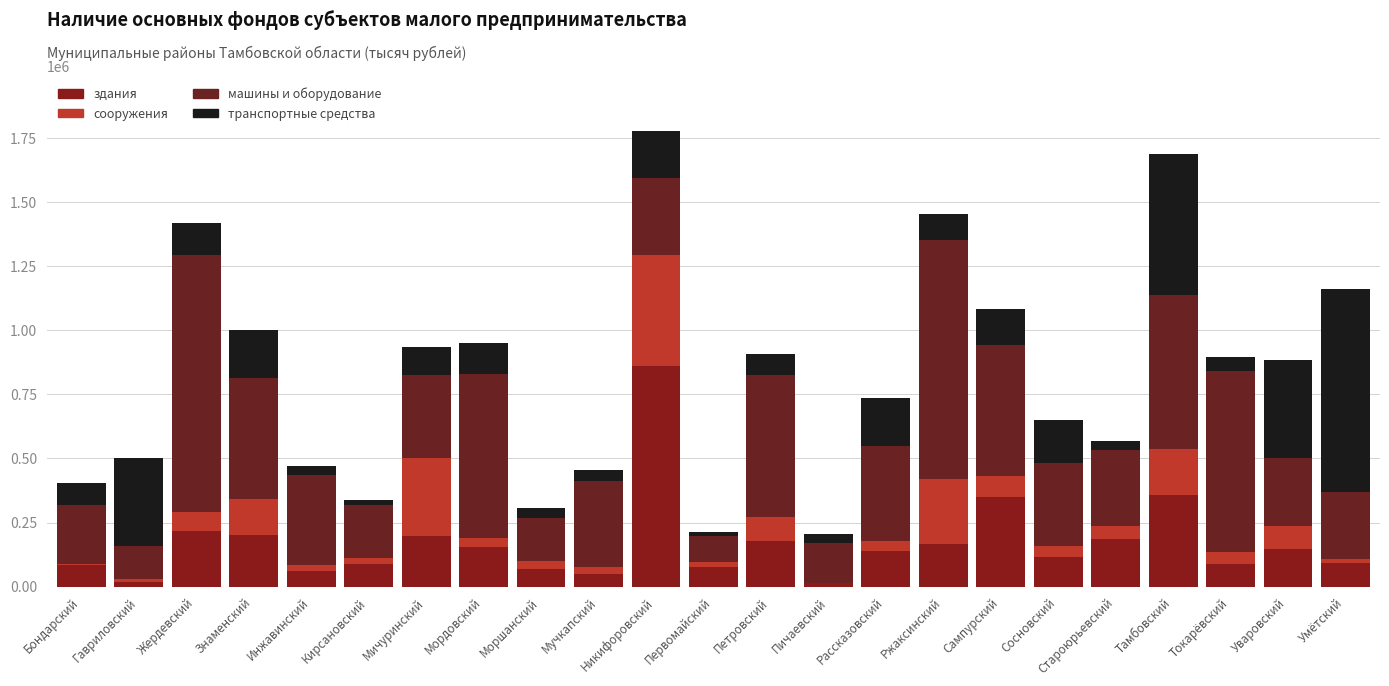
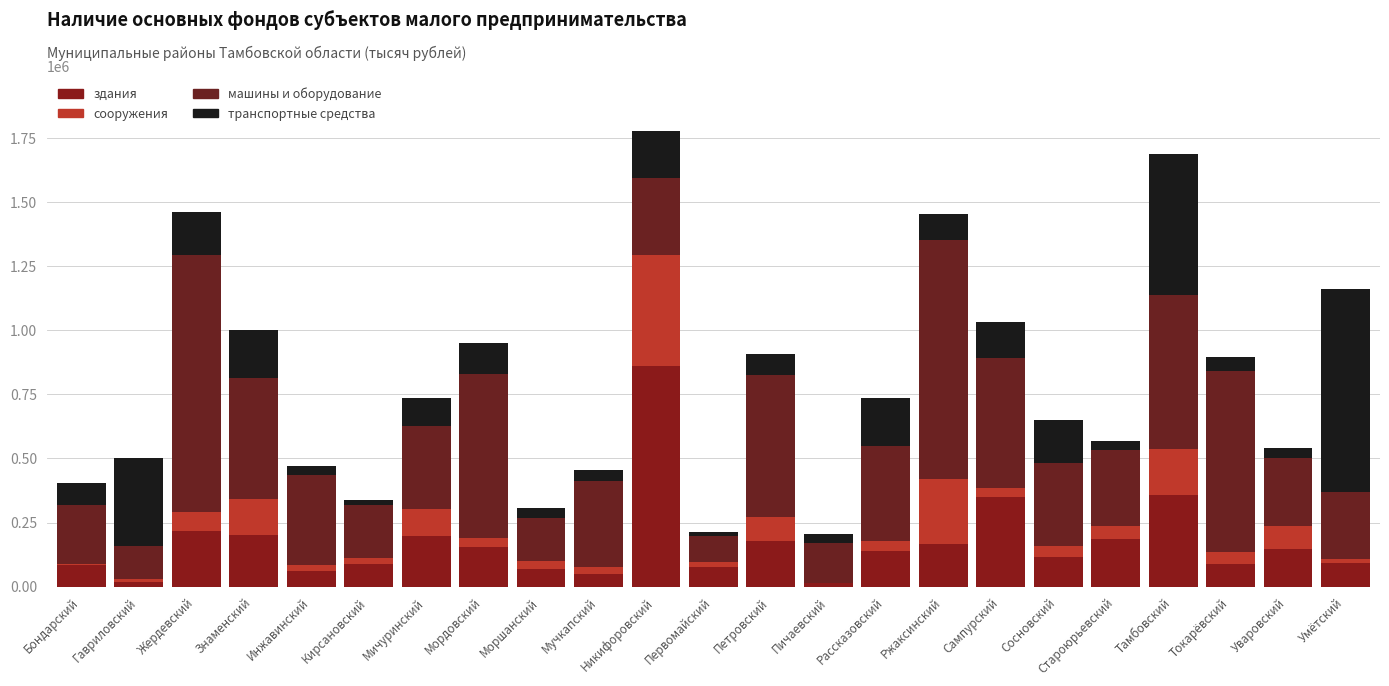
  {
    "сооружения": {
      "Гавриловский": 10000,
      "Жердевский": 70000,
      "Знаменский": 140000,
      "Инжавинский": 30000,
      "Кирсановский": 20000,
-     "Мичуринский": 300000,
+     "Мичуринский": 100000,
      "Мордовский": 40000,
      "Моршанский": 30000,
      "Мучкапский": 30000,
      "Никифоровский": 430000,
      "Первомайский": 20000,
      "Петровский": 100000,
      "Рассказовский": 40000,
      "Ржаксинский": 250000,
-     "Сампурский": 80000,
+     "Сампурский": 30000,
      "Сосновский": 40000,
      "Староюрьевский": 50000,
      "Тамбовский": 180000,
      "Токарёвский": 50000,
      "Уваровский": 90000,
      "Умётский": 20000
    },
    "транспортные средства": {
      "Бондарский": 90000,
      "Гавриловский": 340000,
-     "Жердевский": 120000,
+     "Жердевский": 170000,
      "Знаменский": 190000,
      "Инжавинский": 40000,
      "Кирсановский": 20000,
      "Мичуринский": 110000,
      "Мордовский": 120000,
      "Моршанский": 40000,
      "Мучкапский": 40000,
      "Никифоровский": 180000,
      "Первомайский": 20000,
      "Петровский": 80000,
      "Пичаевский": 40000,
      "Рассказовский": 190000,
      "Ржаксинский": 100000,
      "Сампурский": 140000,
      "Сосновский": 170000,
      "Староюрьевский": 30000,
      "Тамбовский": 550000,
      "Токарёвский": 50000,
-     "Уваровский": 380000,
+     "Уваровский": 40000,
      "Умётский": 790000
    }
  }
